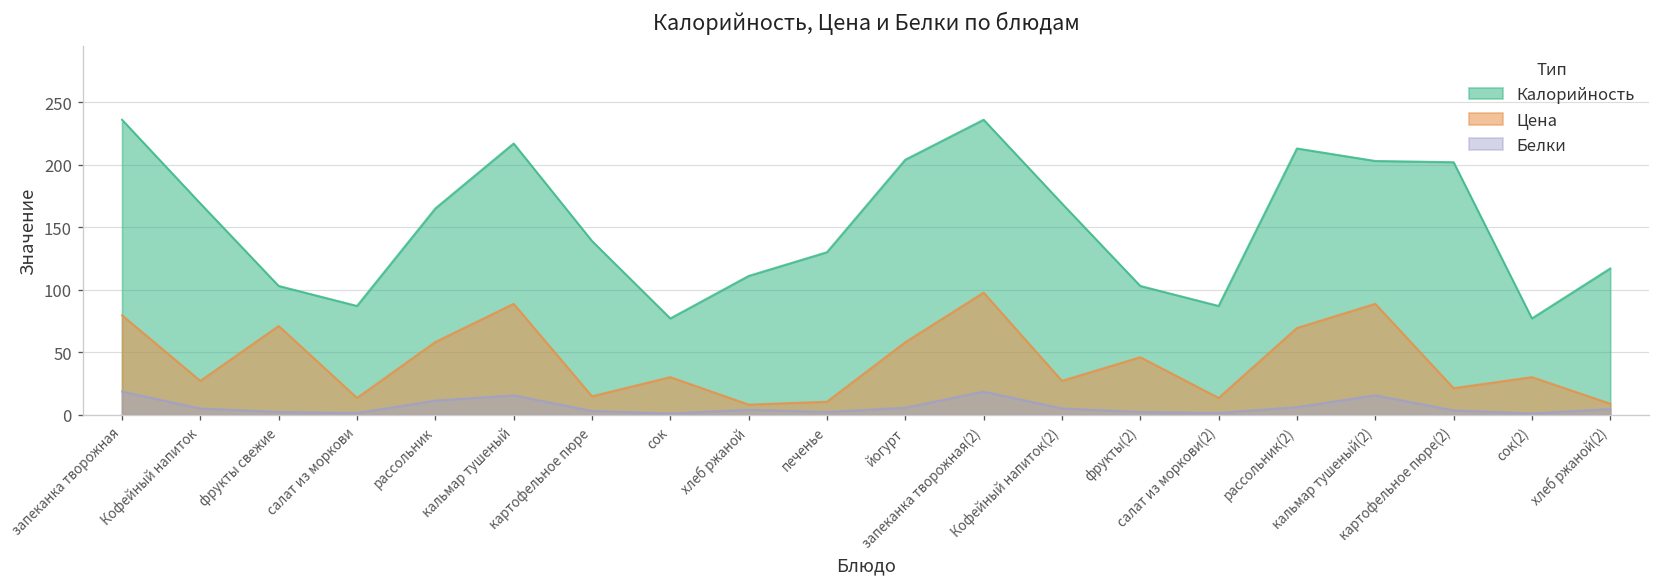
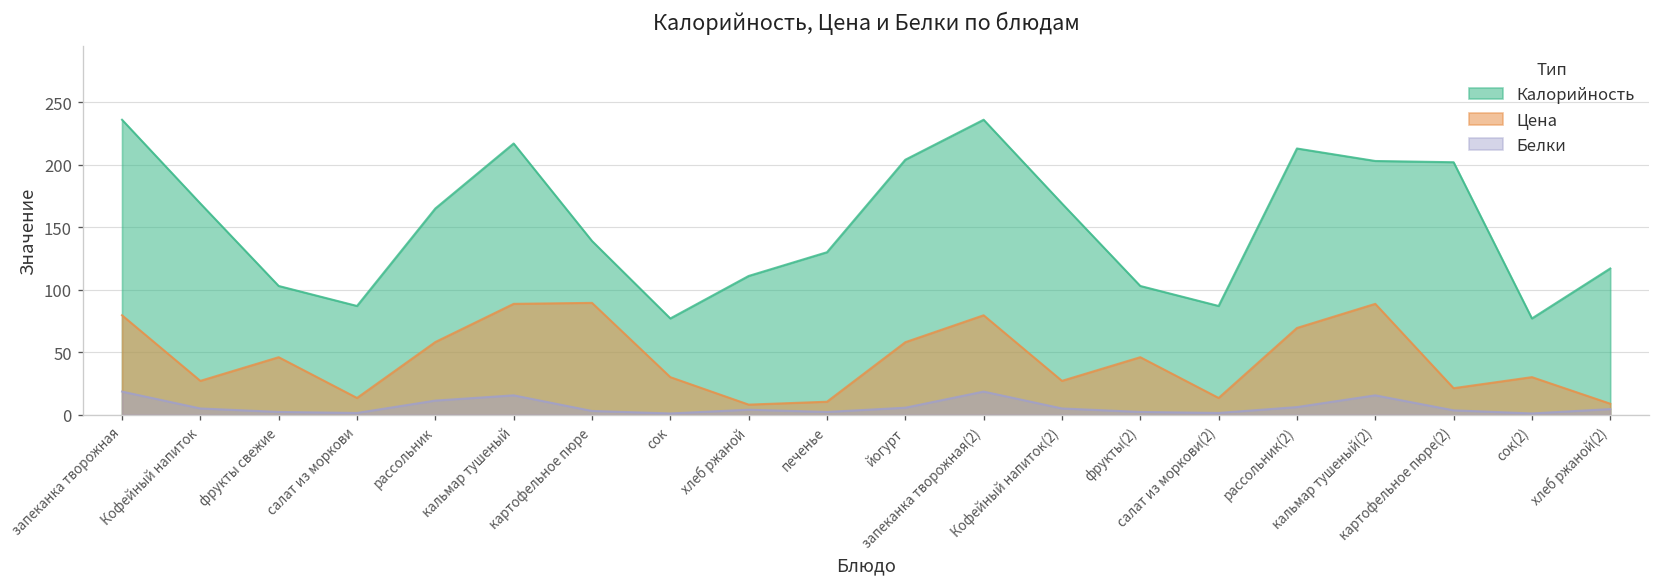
  {
    "Калорийность": {
      "запеканка творожная": 236,
      "Кофейный напиток": 169,
      "фрукты свежие": 103,
      "салат из моркови": 87,
      "рассольник": 165,
      "кальмар тушеный": 217,
      "картофельное пюре": 139,
      "сок": 77,
      "хлеб ржаной": 111,
      "печенье": 130,
      "йогурт": 204,
      "запеканка творожная(2)": 236,
      "Кофейный напиток(2)": 169,
      "фрукты(2)": 103,
      "салат из моркови(2)": 87,
      "рассольник(2)": 213,
      "кальмар тушеный(2)": 203,
      "картофельное пюре(2)": 202,
      "сок(2)": 77,
      "хлеб ржаной(2)": 117
    },
    "Цена": {
      "запеканка творожная": 80,
      "Кофейный напиток": 27,
-     "фрукты свежие": 71,
+     "фрукты свежие": 46,
      "салат из моркови": 13,
      "рассольник": 58,
      "кальмар тушеный": 89,
-     "картофельное пюре": 15,
+     "картофельное пюре": 89,
      "сок": 30,
      "хлеб ржаной": 8,
      "печенье": 10,
      "йогурт": 58,
-     "запеканка творожная(2)": 98,
+     "запеканка творожная(2)": 80,
      "Кофейный напиток(2)": 27,
      "фрукты(2)": 46,
      "салат из моркови(2)": 13,
      "рассольник(2)": 69,
      "кальмар тушеный(2)": 89,
      "картофельное пюре(2)": 21,
      "сок(2)": 30,
      "хлеб ржаной(2)": 9
    },
    "Белки": {
      "запеканка творожная": 19,
      "Кофейный напиток": 5,
      "фрукты свежие": 2,
      "салат из моркови": 1,
      "рассольник": 11,
      "кальмар тушеный": 16,
      "картофельное пюре": 3,
      "сок": 1,
      "хлеб ржаной": 4,
      "печенье": 2,
      "йогурт": 6,
      "запеканка творожная(2)": 19,
      "Кофейный напиток(2)": 5,
      "фрукты(2)": 2,
      "салат из моркови(2)": 1,
      "рассольник(2)": 6,
      "кальмар тушеный(2)": 16,
      "картофельное пюре(2)": 4,
      "сок(2)": 1,
      "хлеб ржаной(2)": 5
    }
  }
